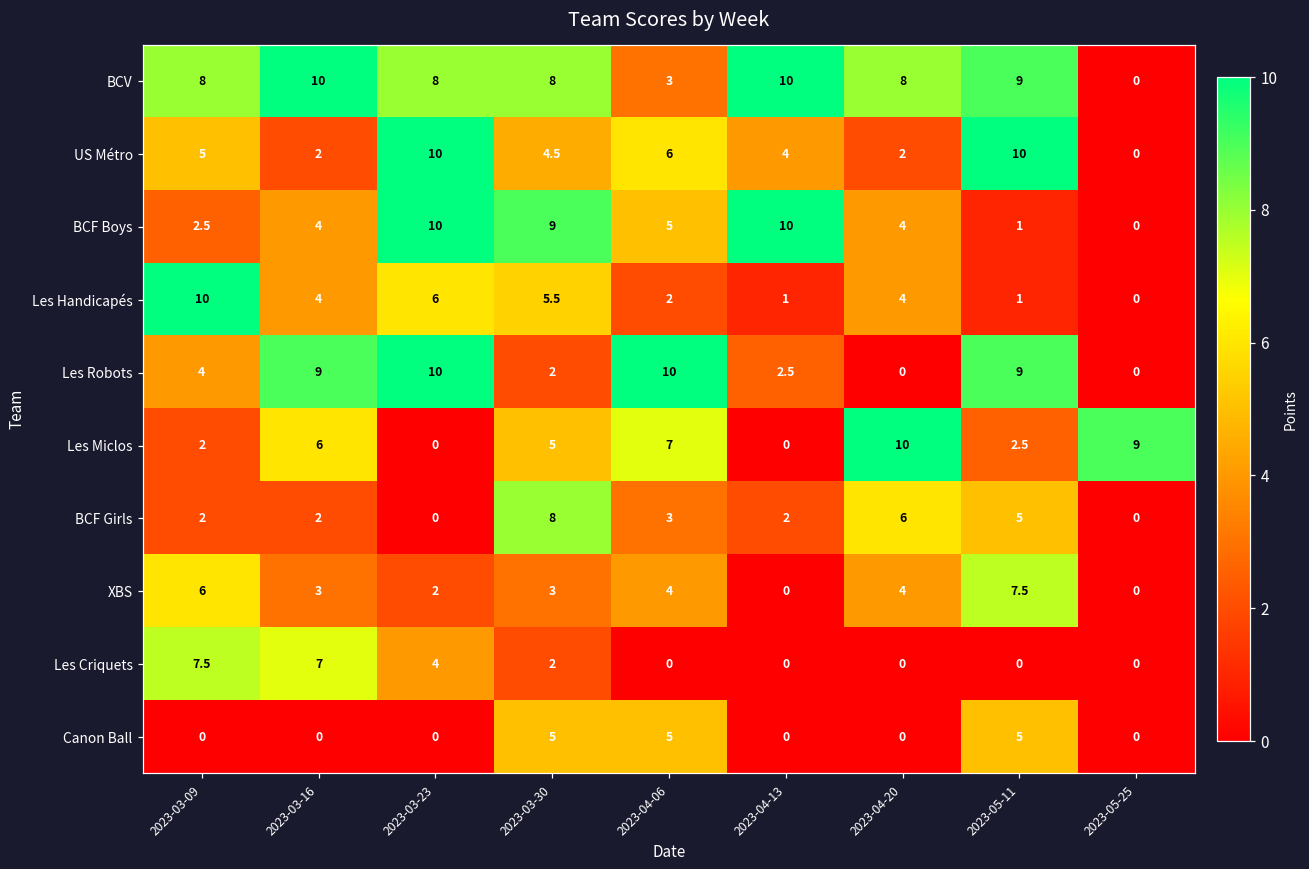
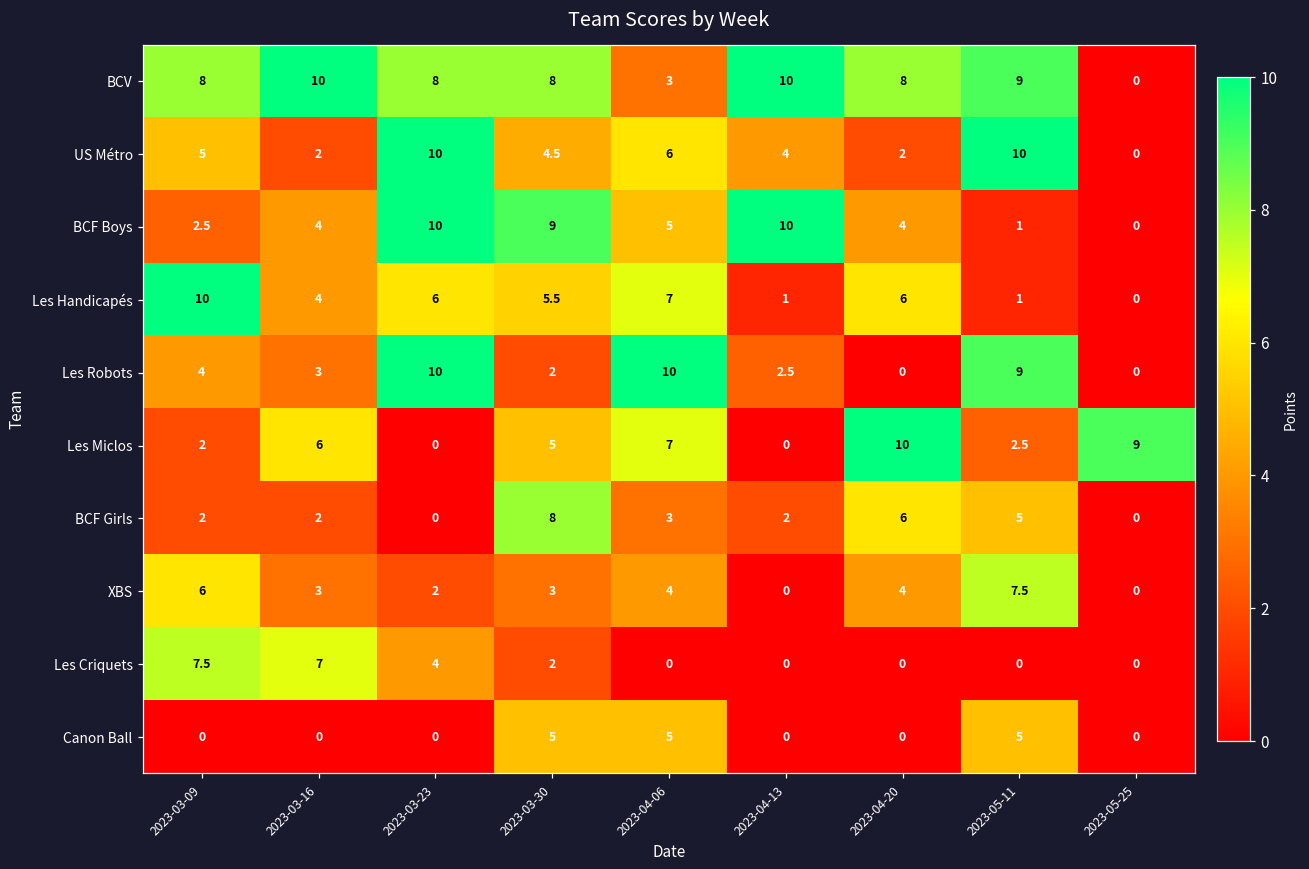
  {
    "BCV": {
      "2023-03-09": 8,
      "2023-03-16": 10,
      "2023-03-23": 8,
      "2023-03-30": 8,
      "2023-04-06": 3,
      "2023-04-13": 10,
      "2023-04-20": 8,
      "2023-05-11": 9,
      "2023-05-25": 0
    },
    "US Métro": {
      "2023-03-09": 5,
      "2023-03-16": 2,
      "2023-03-23": 10,
      "2023-03-30": 4.5,
      "2023-04-06": 6,
      "2023-04-13": 4,
      "2023-04-20": 2,
      "2023-05-11": 10,
      "2023-05-25": 0
    },
    "BCF Boys": {
      "2023-03-09": 2.5,
      "2023-03-16": 4,
      "2023-03-23": 10,
      "2023-03-30": 9,
      "2023-04-06": 5,
      "2023-04-13": 10,
      "2023-04-20": 4,
      "2023-05-11": 1,
      "2023-05-25": 0
    },
    "Les Handicapés": {
      "2023-03-09": 10,
      "2023-03-16": 4,
      "2023-03-23": 6,
      "2023-03-30": 5.5,
-     "2023-04-06": 2,
+     "2023-04-06": 7,
      "2023-04-13": 1,
-     "2023-04-20": 4,
+     "2023-04-20": 6,
      "2023-05-11": 1,
      "2023-05-25": 0
    },
    "Les Robots": {
      "2023-03-09": 4,
-     "2023-03-16": 9,
+     "2023-03-16": 3,
      "2023-03-23": 10,
      "2023-03-30": 2,
      "2023-04-06": 10,
      "2023-04-13": 2.5,
      "2023-04-20": 0,
      "2023-05-11": 9,
      "2023-05-25": 0
    },
    "Les Miclos": {
      "2023-03-09": 2,
      "2023-03-16": 6,
      "2023-03-23": 0,
      "2023-03-30": 5,
      "2023-04-06": 7,
      "2023-04-13": 0,
      "2023-04-20": 10,
      "2023-05-11": 2.5,
      "2023-05-25": 9
    },
    "BCF Girls": {
      "2023-03-09": 2,
      "2023-03-16": 2,
      "2023-03-23": 0,
      "2023-03-30": 8,
      "2023-04-06": 3,
      "2023-04-13": 2,
      "2023-04-20": 6,
      "2023-05-11": 5,
      "2023-05-25": 0
    },
    "XBS": {
      "2023-03-09": 6,
      "2023-03-16": 3,
      "2023-03-23": 2,
      "2023-03-30": 3,
      "2023-04-06": 4,
      "2023-04-13": 0,
      "2023-04-20": 4,
      "2023-05-11": 7.5,
      "2023-05-25": 0
    },
    "Les Criquets": {
      "2023-03-09": 7.5,
      "2023-03-16": 7,
      "2023-03-23": 4,
      "2023-03-30": 2,
      "2023-04-06": 0,
      "2023-04-13": 0,
      "2023-04-20": 0,
      "2023-05-11": 0,
      "2023-05-25": 0
    },
    "Canon Ball": {
      "2023-03-09": 0,
      "2023-03-16": 0,
      "2023-03-23": 0,
      "2023-03-30": 5,
      "2023-04-06": 5,
      "2023-04-13": 0,
      "2023-04-20": 0,
      "2023-05-11": 5,
      "2023-05-25": 0
    }
  }
